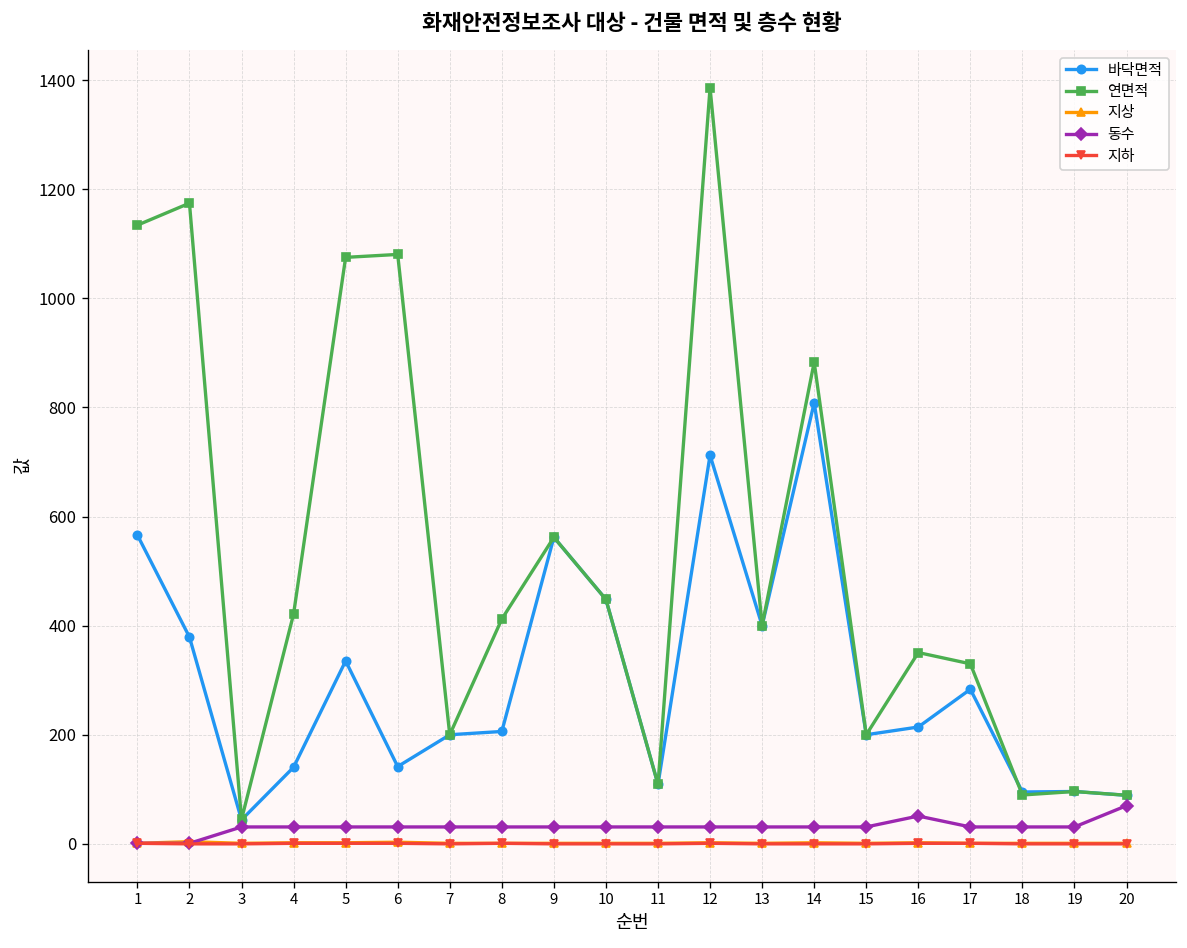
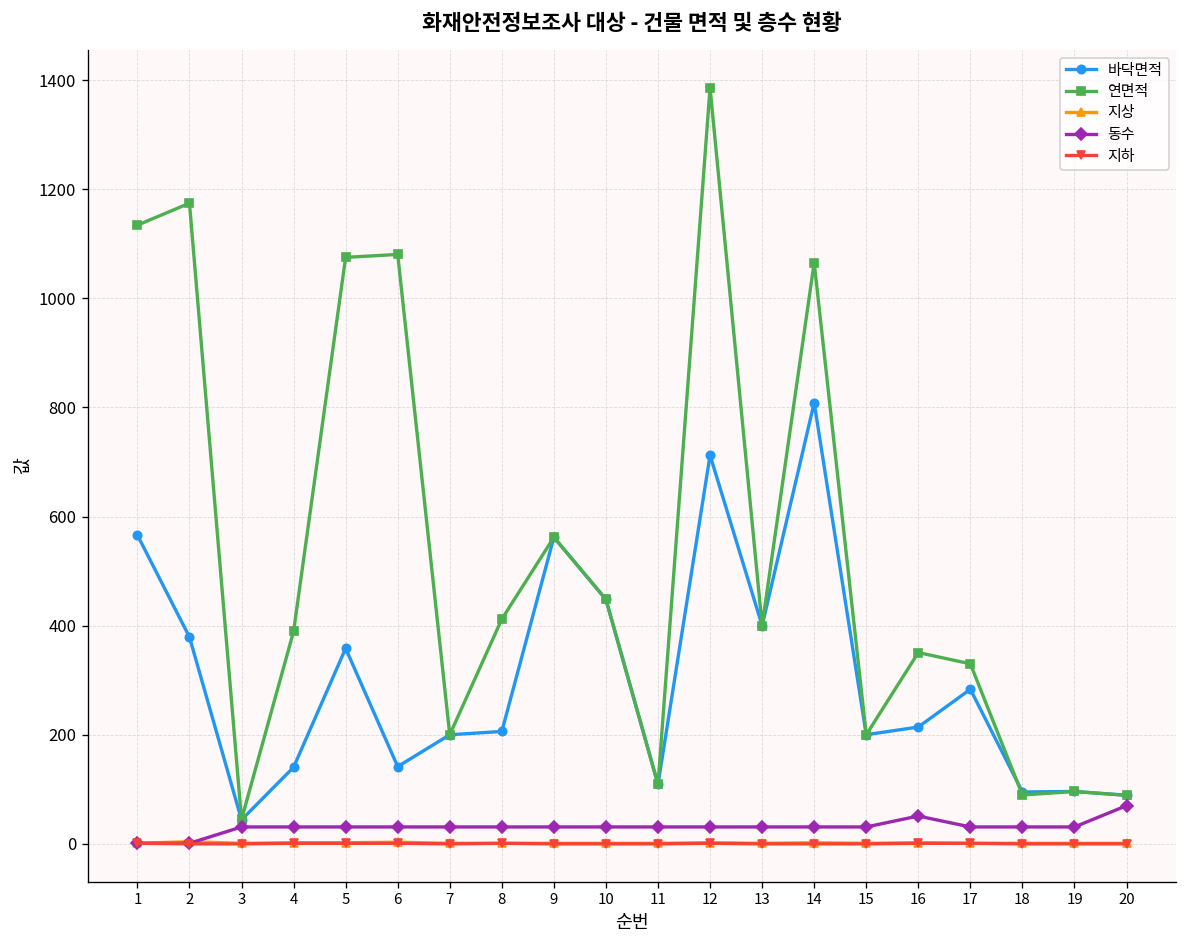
  {
    "바닥면적": {
      "1": 570,
      "2": 380,
      "4": 140,
-     "5": 340,
+     "5": 360,
      "6": 140,
      "8": 210,
      "12": 710,
      "14": 810,
      "16": 210,
      "17": 280
    },
    "연면적": {
      "1": 1130,
      "2": 1170,
-     "4": 420,
+     "4": 390,
      "5": 1070,
      "6": 1080,
      "8": 410,
      "12": 1390,
-     "14": 880,
+     "14": 1070,
      "16": 350,
      "17": 330
    },
    "동수": {
      "3": 30,
      "4": 30,
      "5": 30,
      "6": 30,
      "7": 30,
      "8": 30,
      "9": 30,
      "10": 30,
      "11": 30,
      "12": 30,
      "13": 30,
      "14": 30,
      "15": 30,
      "16": 50,
      "17": 30,
      "18": 30,
      "19": 30,
      "20": 70
    }
  }
